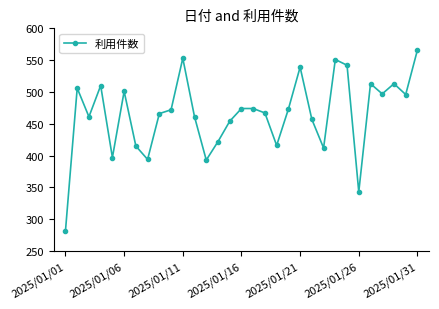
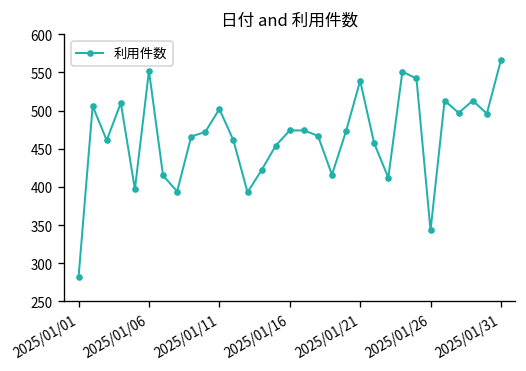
  {
    "2025/01/01": 280,
-   "2025/01/06": 500,
-   "2025/01/11": 550,
+   "2025/01/06": 550,
+   "2025/01/11": 500,
    "2025/01/16": 470,
    "2025/01/21": 540,
    "2025/01/26": 340,
    "2025/01/31": 570
  }
